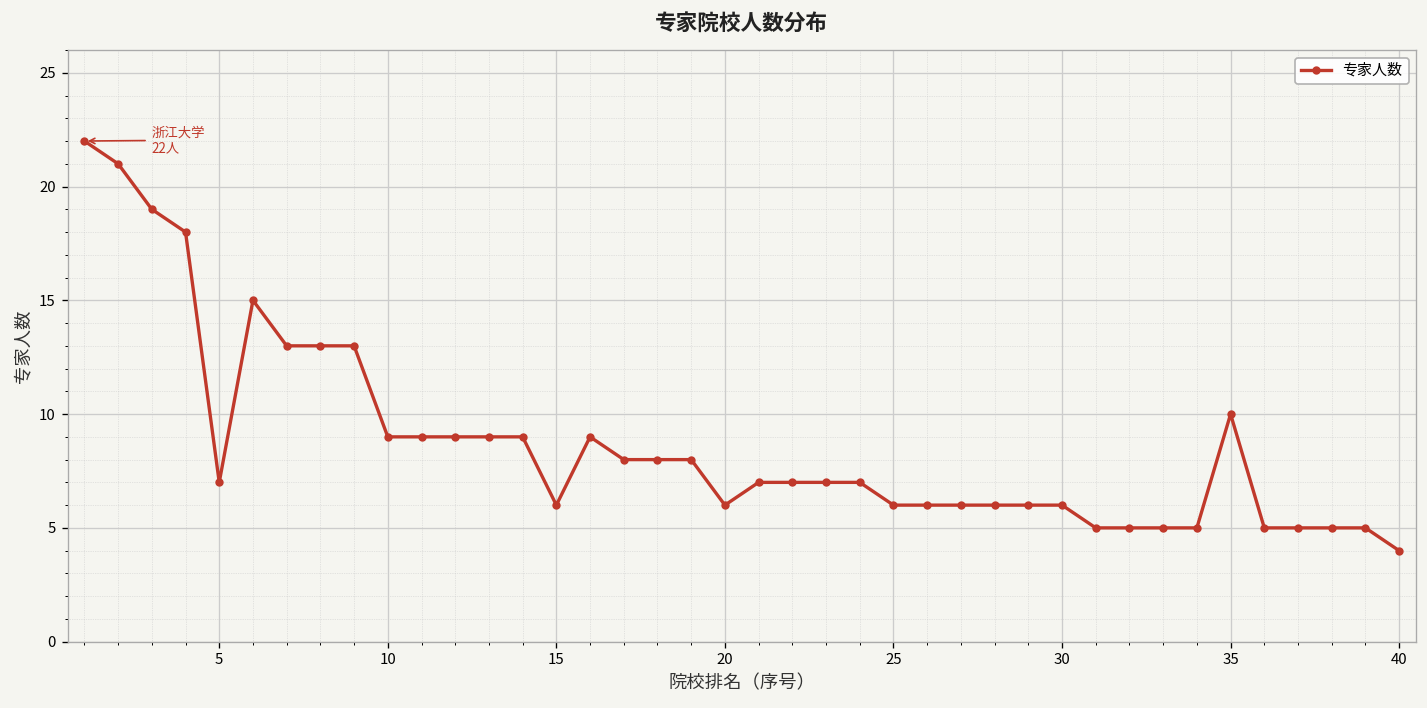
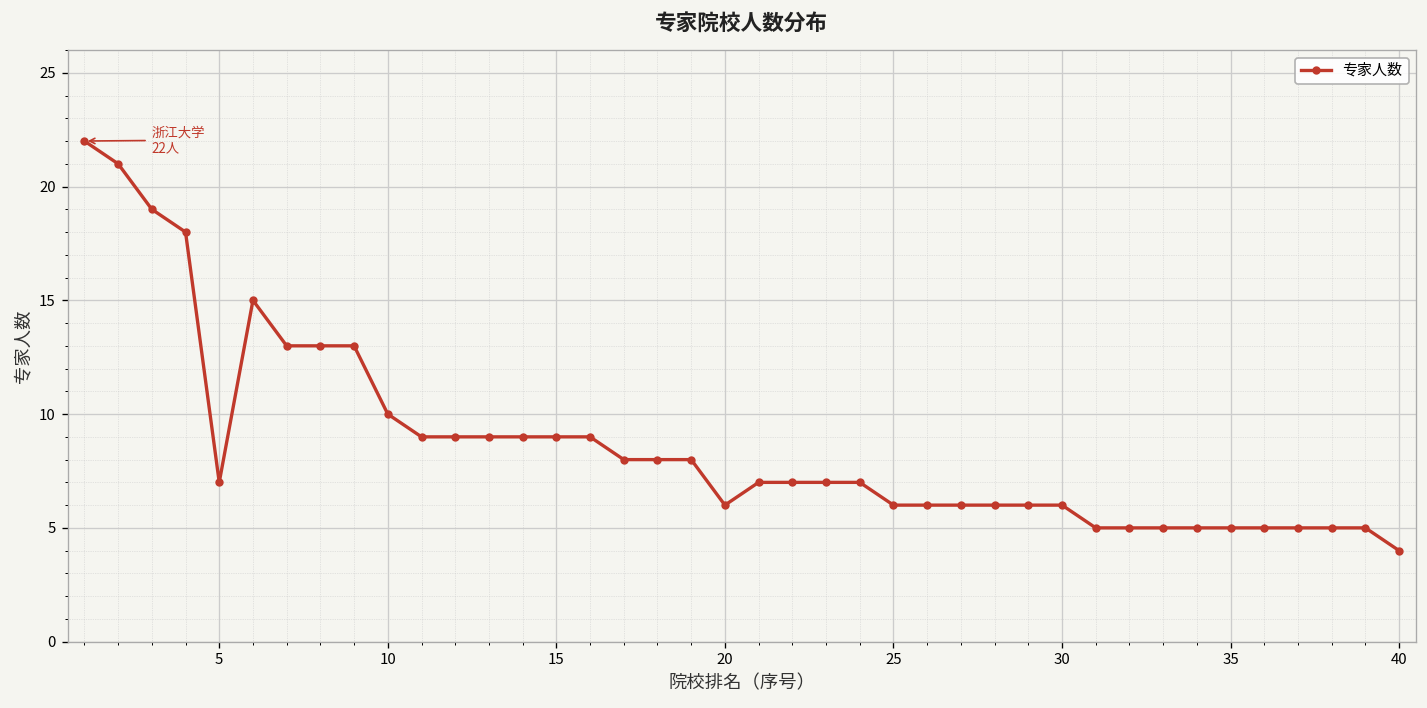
  {
    "5": 7,
-   "10": 9,
-   "15": 6,
+   "10": 10,
+   "15": 9,
    "20": 6,
    "25": 6,
    "30": 6,
-   "35": 10,
+   "35": 5,
    "40": 4
  }
